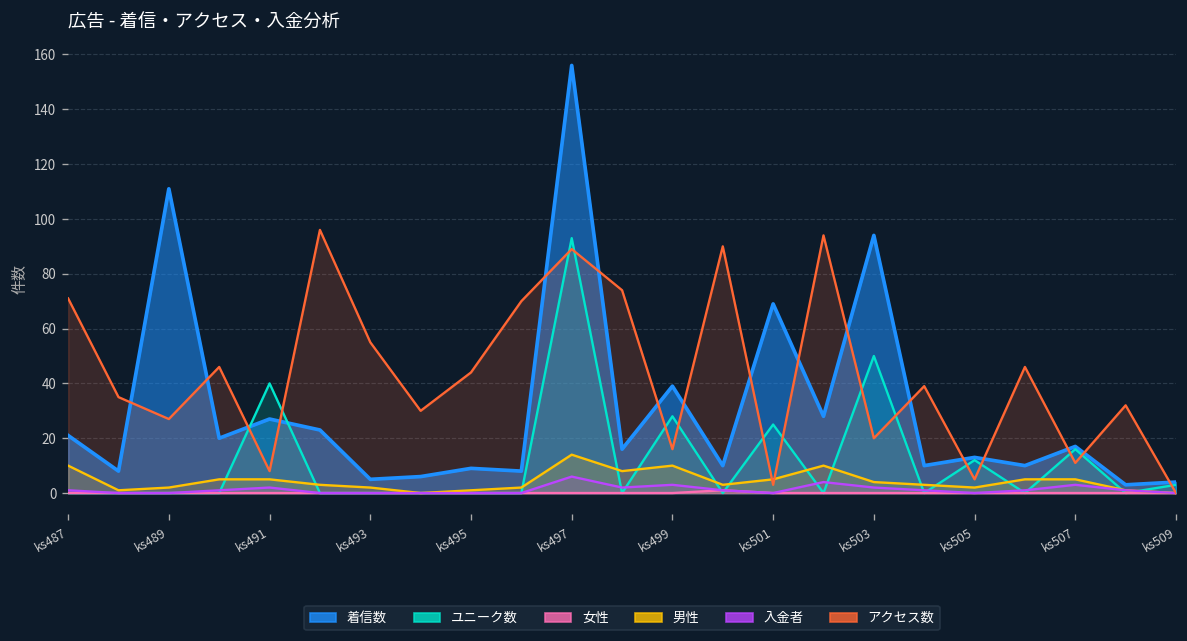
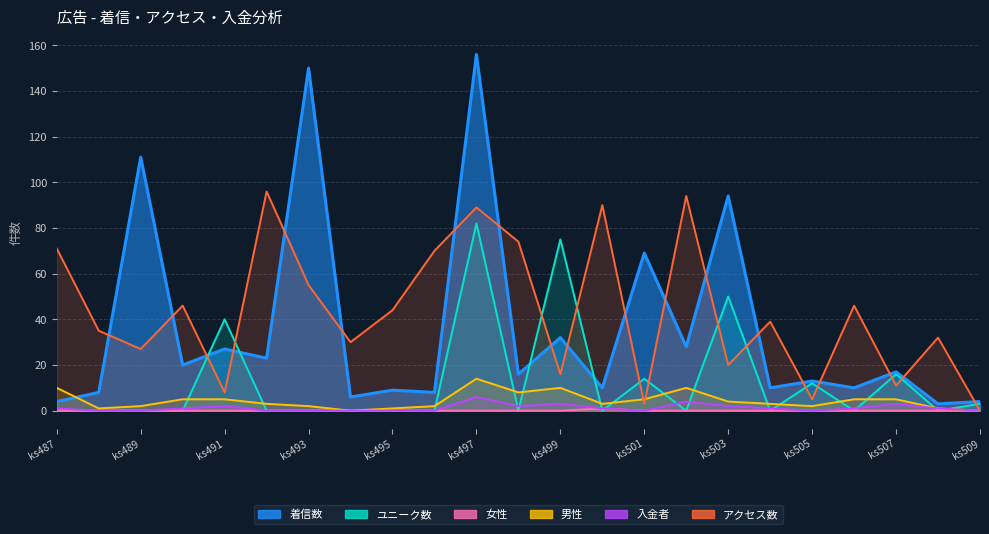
  {
    "着信数": {
-     "ks487": 21,
+     "ks487": 4,
      "ks489": 111,
      "ks491": 27,
-     "ks493": 5,
+     "ks493": 150,
      "ks495": 9,
      "ks497": 156,
-     "ks499": 39,
+     "ks499": 32,
      "ks501": 69,
      "ks503": 94
    },
    "ユニーク数": {
      "ks491": 40,
-     "ks497": 93,
-     "ks499": 28,
-     "ks501": 25,
+     "ks497": 82,
+     "ks499": 75,
+     "ks501": 14,
      "ks503": 50
    }
  }
